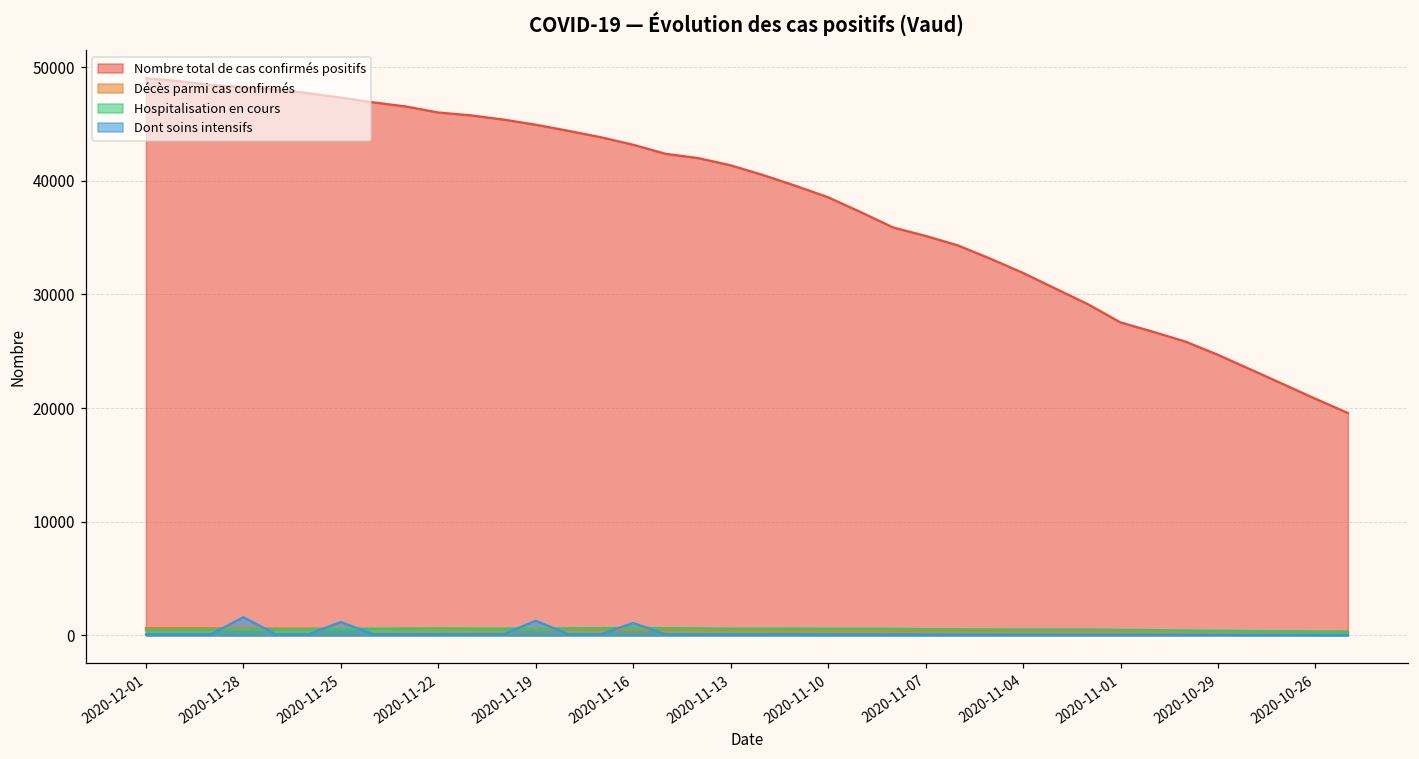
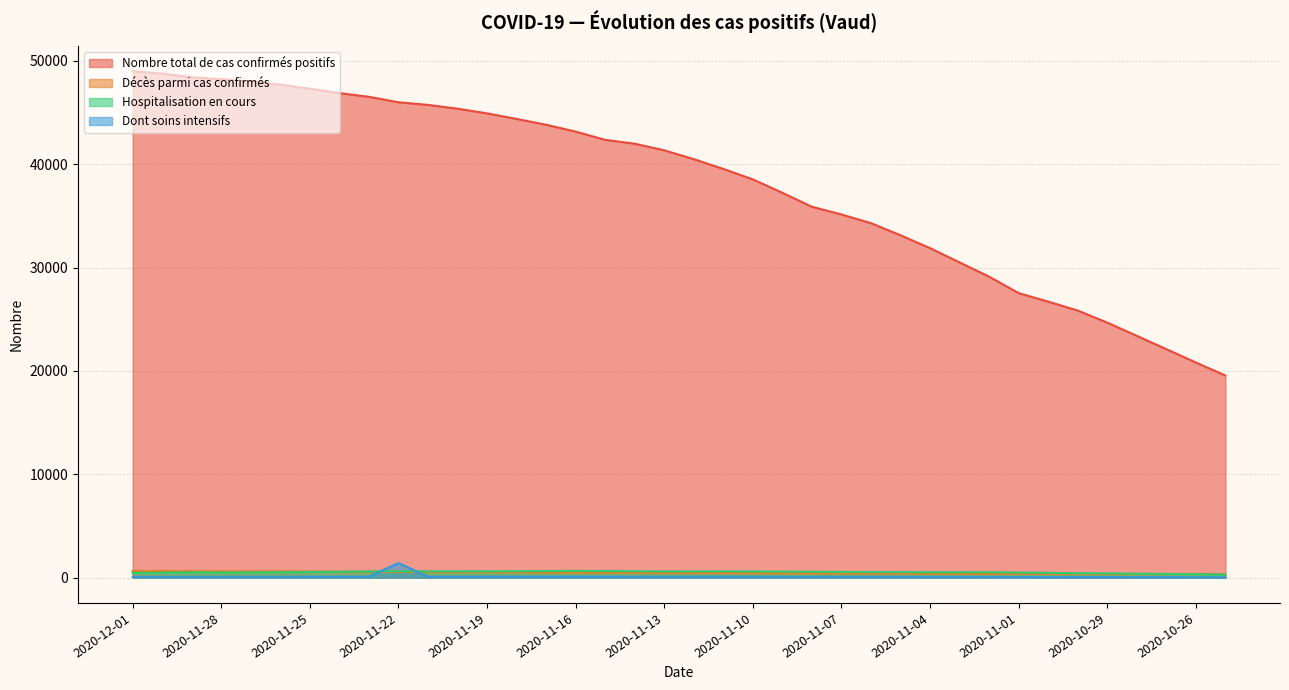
  {
    "Dont soins intensifs": {
      "2020-12-01": 100,
-     "2020-11-28": 1600,
-     "2020-11-25": 1200,
-     "2020-11-22": 100,
-     "2020-11-19": 1300,
-     "2020-11-16": 1100,
+     "2020-11-28": 100,
+     "2020-11-25": 100,
+     "2020-11-22": 1400,
+     "2020-11-19": 100,
+     "2020-11-16": 100,
      "2020-11-13": 100,
      "2020-11-10": 100,
      "2020-11-07": 100,
      "2020-11-04": 100,
      "2020-11-01": 100,
      "2020-10-29": 100,
      "2020-10-26": 0
    }
  }
